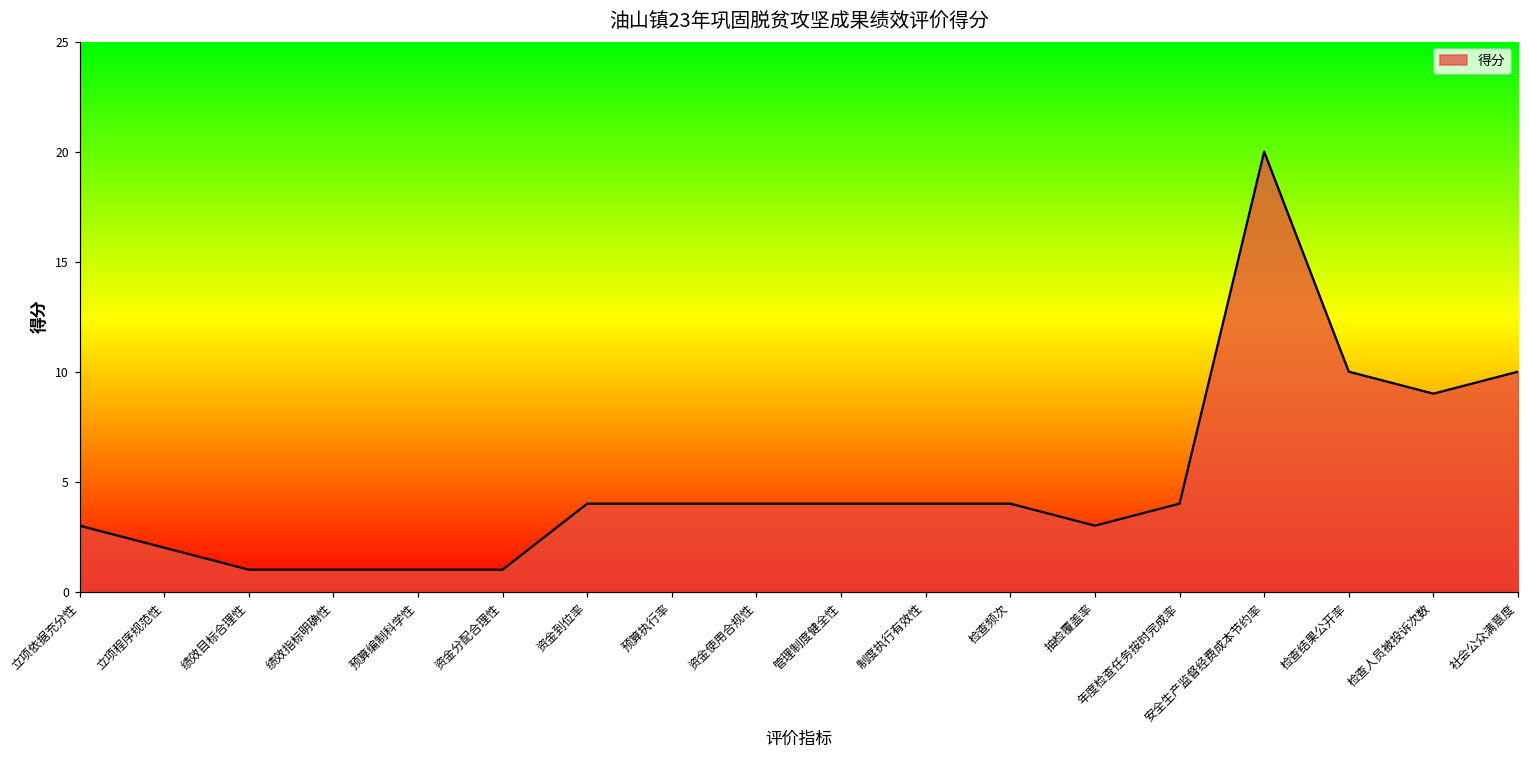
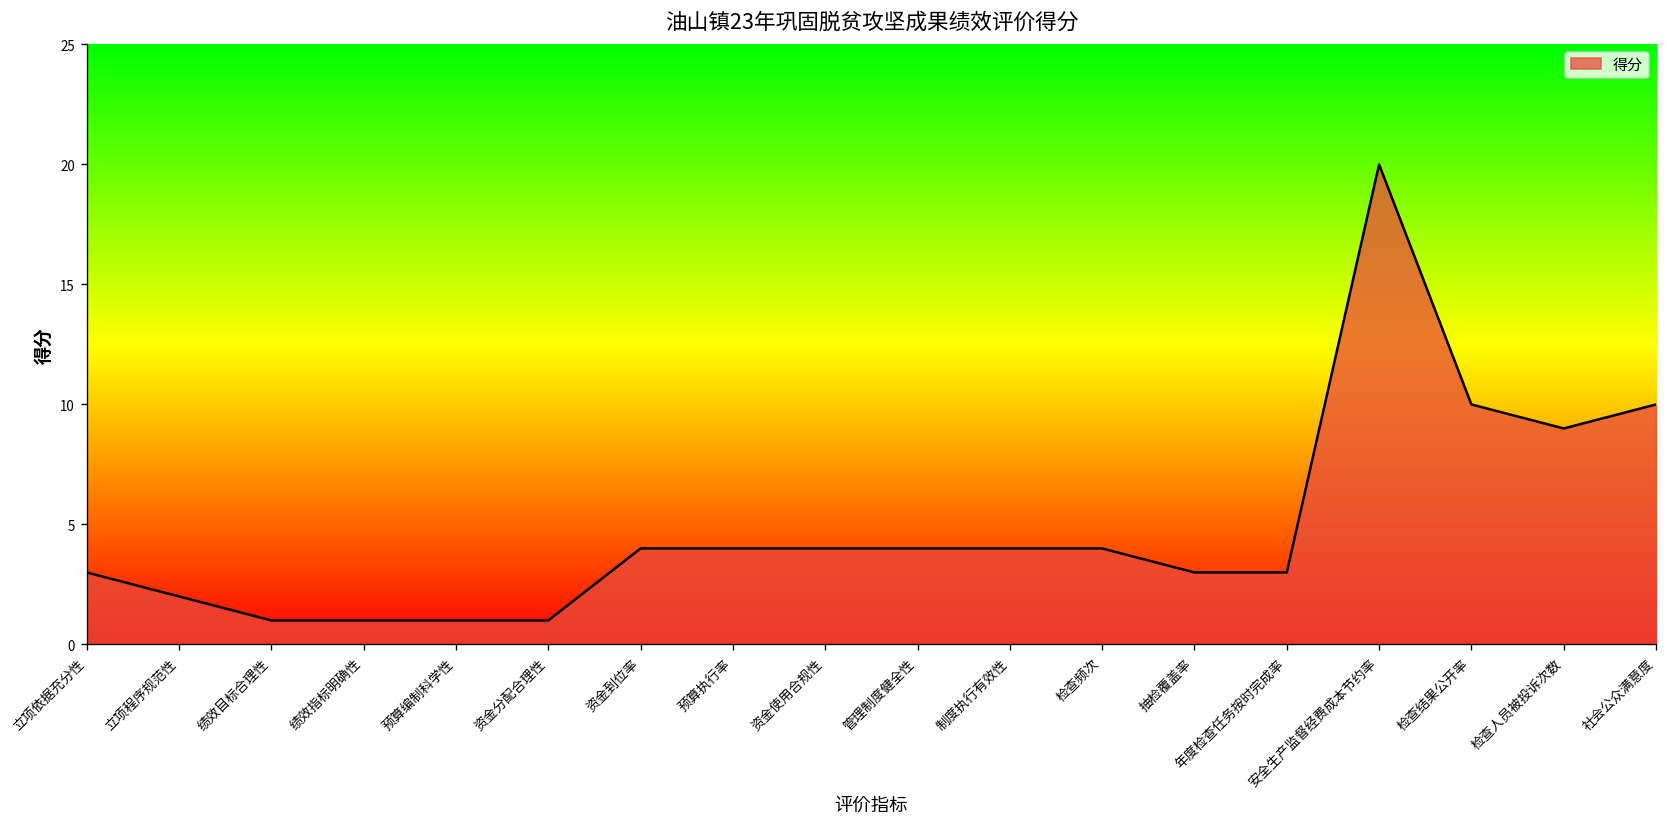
  {
    "立项依据充分性": 3,
    "立项程序规范性": 2,
    "绩效目标合理性": 1,
    "绩效指标明确性": 1,
    "预算编制科学性": 1,
    "资金分配合理性": 1,
    "资金到位率": 4,
    "预算执行率": 4,
    "资金使用合规性": 4,
    "管理制度健全性": 4,
    "制度执行有效性": 4,
    "检查频次": 4,
    "抽检覆盖率": 3,
-   "年度检查任务按时完成率": 4,
+   "年度检查任务按时完成率": 3,
    "安全生产监督经费成本节约率": 20,
    "检查结果公开率": 10,
    "检查人员被投诉次数": 9,
    "社会公众满意度": 10
  }
